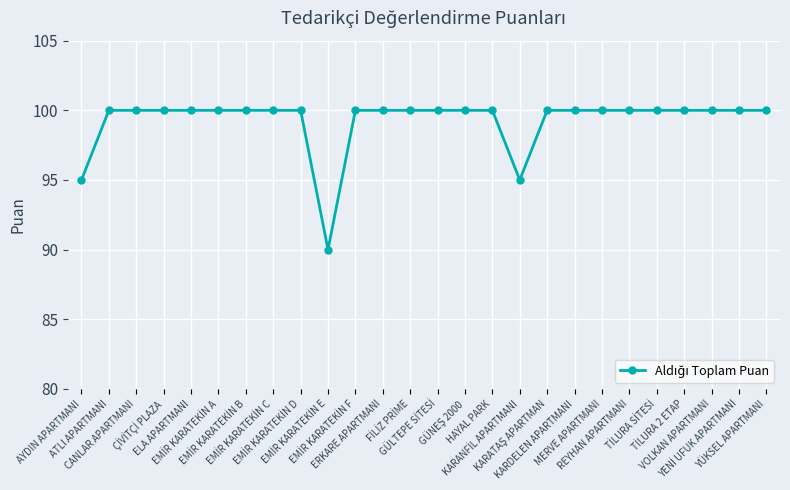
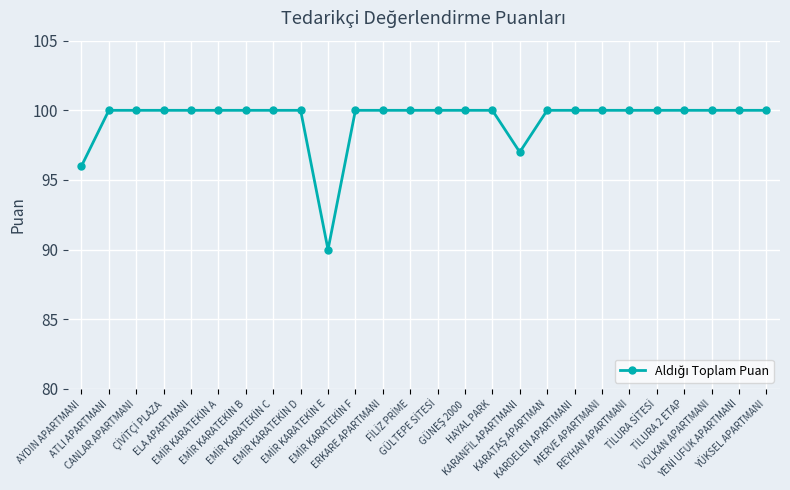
  {
-   "AYDIN APARTMANI": 95,
+   "AYDIN APARTMANI": 96,
    "ATLI APARTMANI": 100,
    "CANLAR APARTMANI": 100,
    "ÇİVİTÇİ PLAZA": 100,
    "ELA APARTMANI": 100,
    "EMİR KARATEKİN A": 100,
    "EMİR KARATEKİN B": 100,
    "EMİR KARATEKİN C": 100,
    "EMİR KARATEKİN D": 100,
    "EMİR KARATEKİN E": 90,
    "EMİR KARATEKİN F": 100,
    "ERKARE APARTMANI": 100,
    "FİLİZ PRİME": 100,
    "GÜLTEPE SİTESİ": 100,
    "GÜNEŞ 2000": 100,
    "HAYAL PARK": 100,
-   "KARANFİL APARTMANI": 95,
+   "KARANFİL APARTMANI": 97,
    "KARATAŞ APARTMAN": 100,
    "KARDELEN APARTMANI": 100,
    "MERVE APARTMANI": 100,
    "REYHAN APARTMANI": 100,
    "TİLURA SİTESİ": 100,
    "TİLURA 2 ETAP": 100,
    "VOLKAN APARTMANI": 100,
    "YENİ UFUK APARTMANI": 100,
    "YÜKSEL APARTMANI": 100
  }
